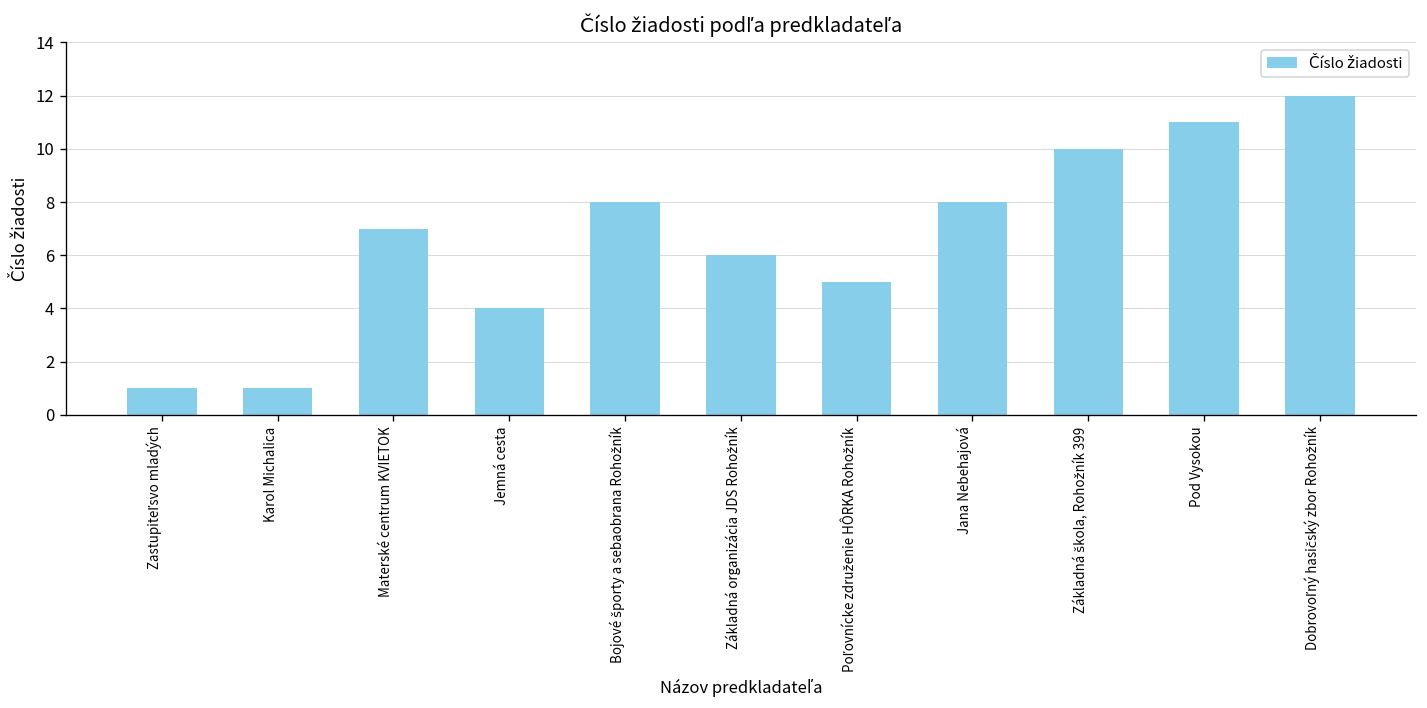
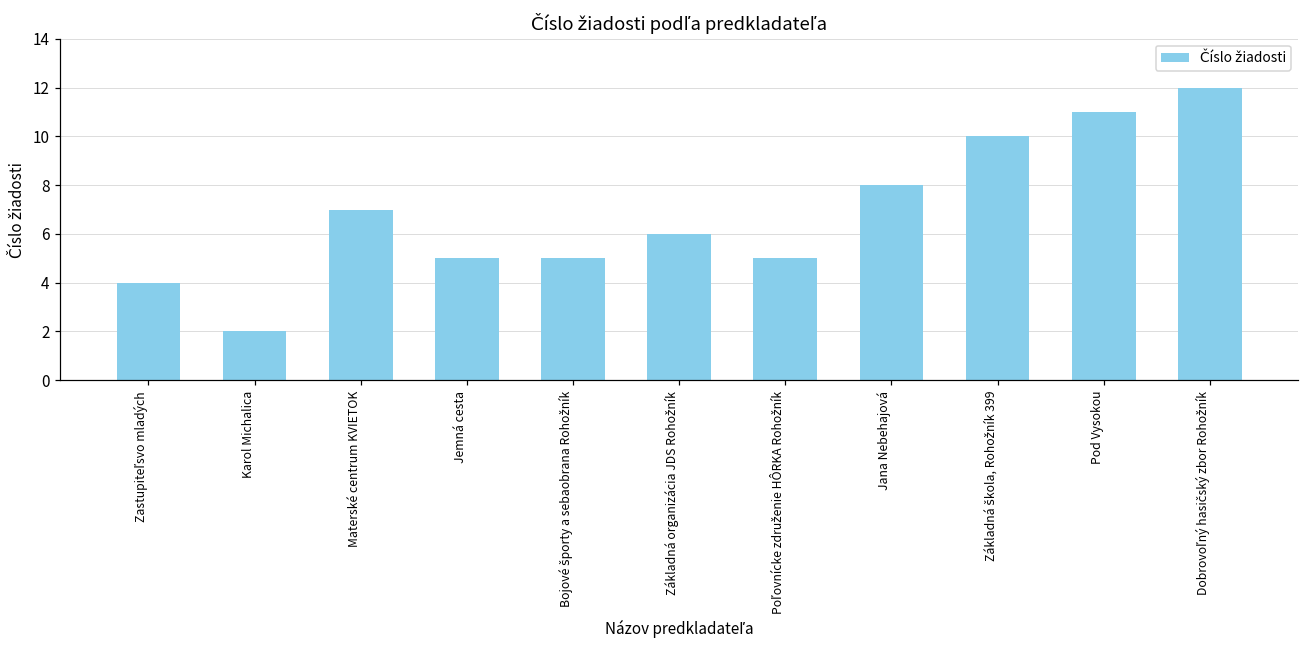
  {
-   "Zastupiteľsvo mladých": 1,
-   "Karol Michalica": 1,
+   "Zastupiteľsvo mladých": 4,
+   "Karol Michalica": 2,
    "Materské centrum KVIETOK": 7,
-   "Jemná cesta": 4,
-   "Bojové športy a sebaobrana Rohožník": 8,
+   "Jemná cesta": 5,
+   "Bojové športy a sebaobrana Rohožník": 5,
    "Základná organizácia JDS Rohožník": 6,
    "Poľovnícke združenie HÔRKA Rohožník": 5,
    "Jana Nebehajová": 8,
    "Základná škola, Rohožník 399": 10,
    "Pod Vysokou": 11,
    "Dobrovoľný hasičský zbor Rohožník": 12
  }
